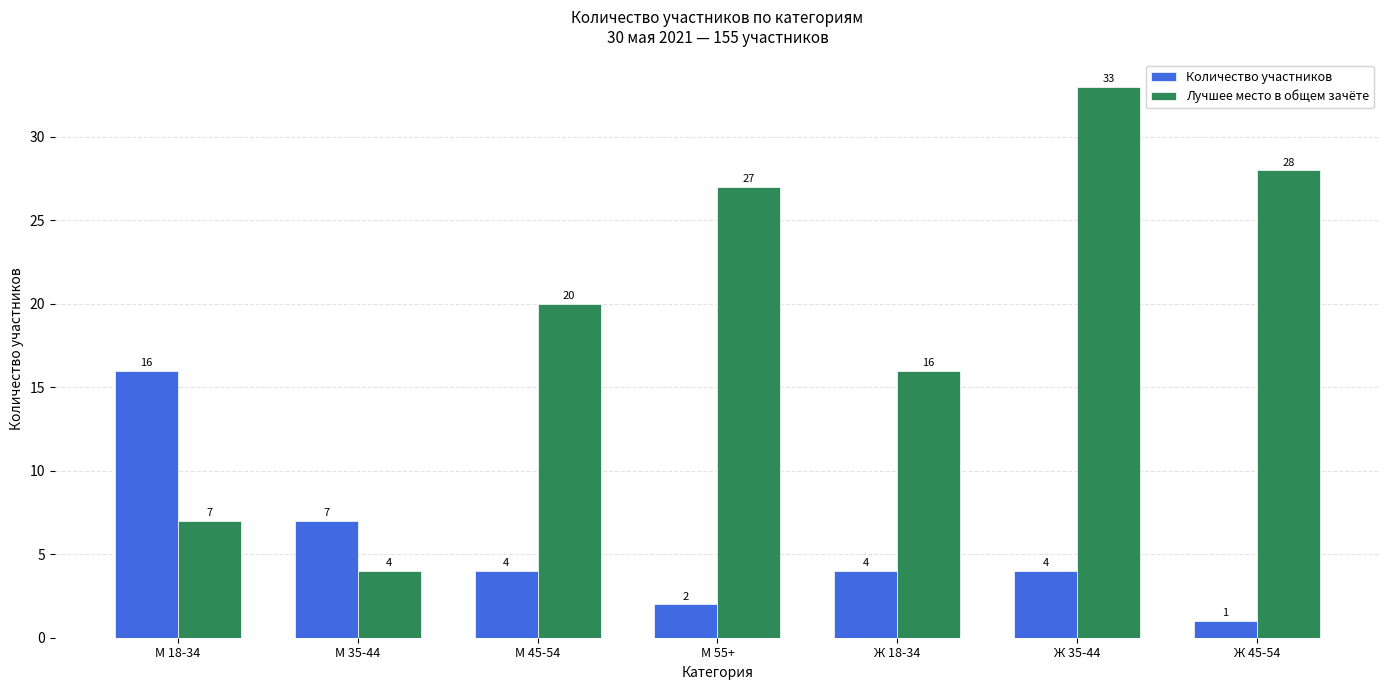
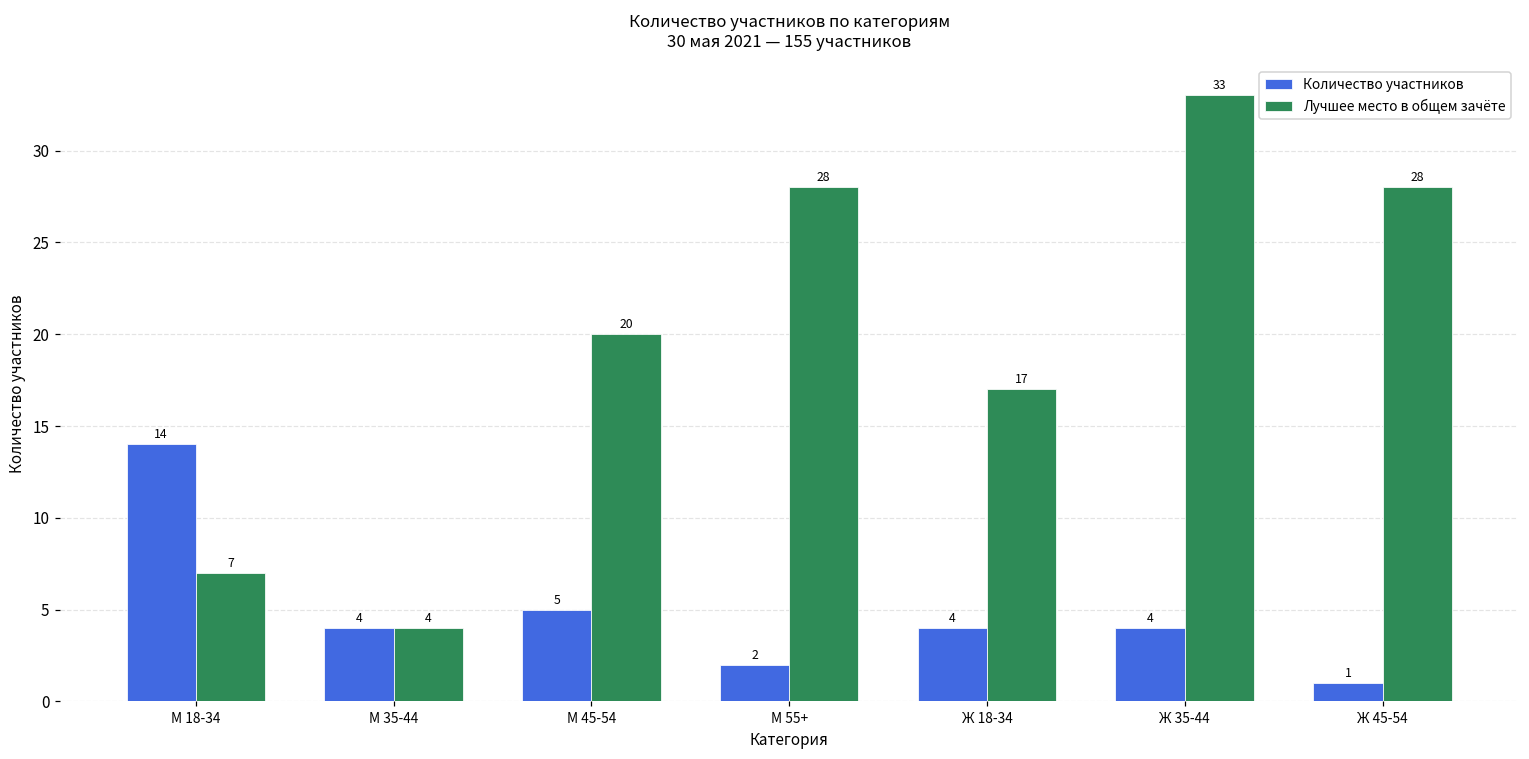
  {
    "Количество участников": {
-     "М 18-34": 16,
-     "М 35-44": 7,
-     "М 45-54": 4,
+     "М 18-34": 14,
+     "М 35-44": 4,
+     "М 45-54": 5,
      "М 55+": 2,
      "Ж 18-34": 4,
      "Ж 35-44": 4,
      "Ж 45-54": 1
    },
    "Лучшее место в общем зачёте": {
      "М 18-34": 7,
      "М 35-44": 4,
      "М 45-54": 20,
-     "М 55+": 27,
-     "Ж 18-34": 16,
+     "М 55+": 28,
+     "Ж 18-34": 17,
      "Ж 35-44": 33,
      "Ж 45-54": 28
    }
  }
